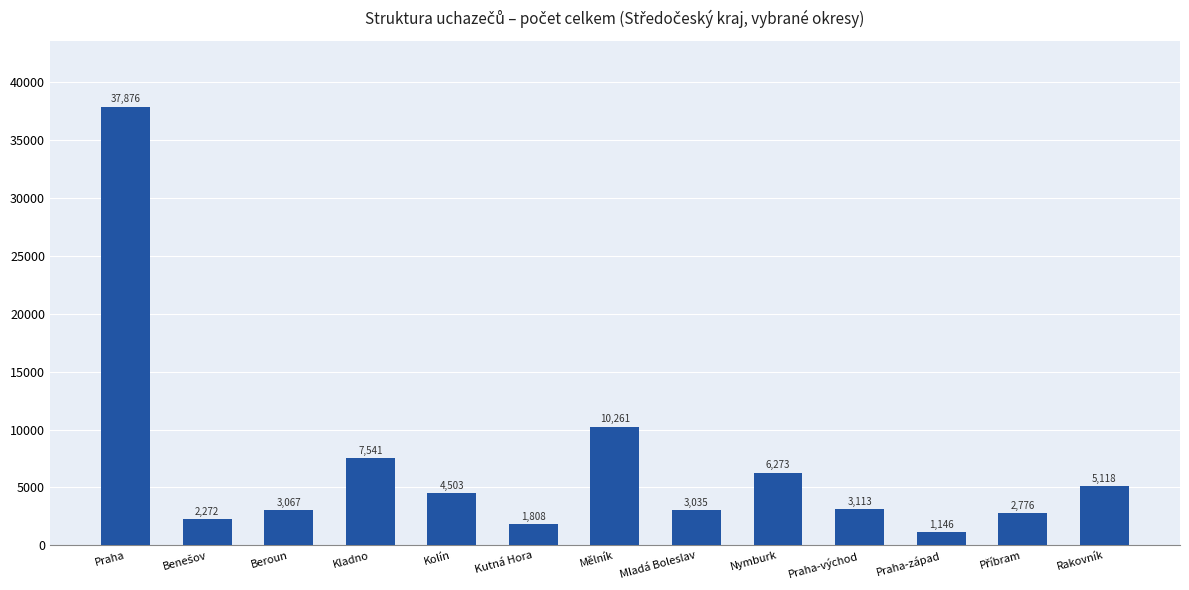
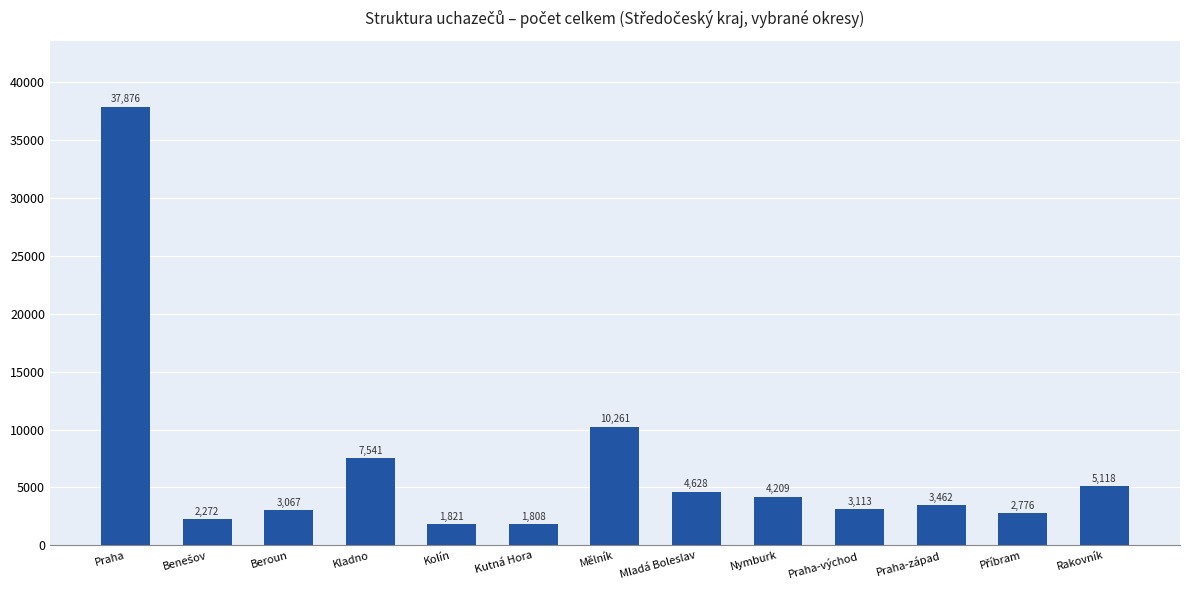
  {
    "Praha": "37,876",
    "Benešov": "2,272",
    "Beroun": "3,067",
    "Kladno": "7,541",
-   "Kolín": "4,503",
+   "Kolín": "1,821",
    "Kutná Hora": "1,808",
    "Mělník": "10,261",
-   "Mladá Boleslav": "3,035",
-   "Nymburk": "6,273",
+   "Mladá Boleslav": "4,628",
+   "Nymburk": "4,209",
    "Praha-východ": "3,113",
-   "Praha-západ": "1,146",
+   "Praha-západ": "3,462",
    "Příbram": "2,776",
    "Rakovník": "5,118"
  }
